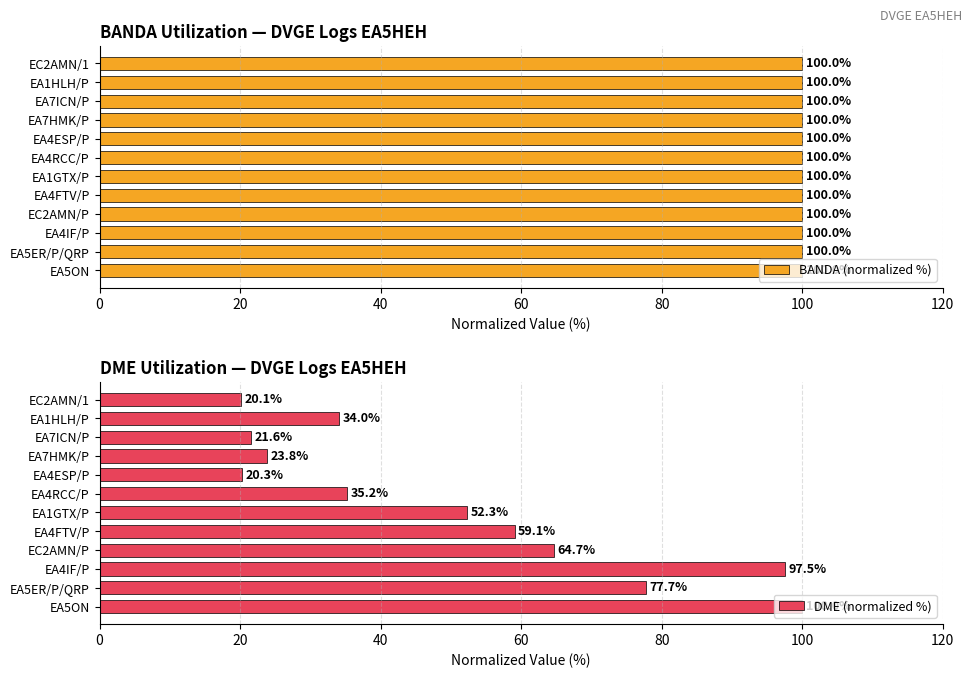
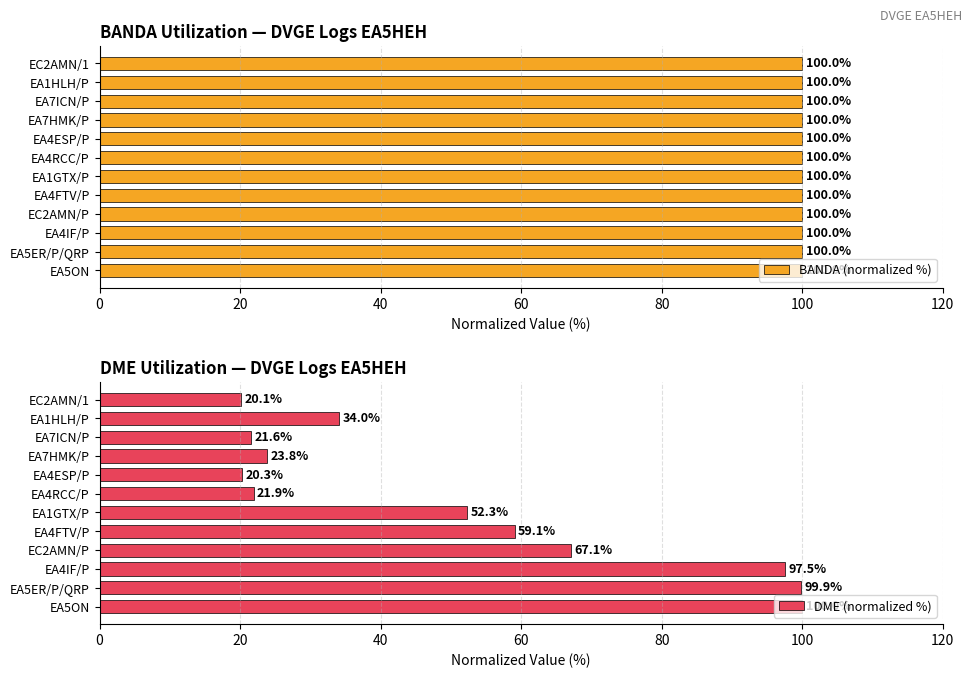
  {
    "BANDA Utilization — DVGE Logs EA5HEH": {
      "EC2AMN/1": "100.0%",
      "EA1HLH/P": "100.0%",
      "EA7ICN/P": "100.0%",
      "EA7HMK/P": "100.0%",
      "EA4ESP/P": "100.0%",
      "EA4RCC/P": "100.0%",
      "EA1GTX/P": "100.0%",
      "EA4FTV/P": "100.0%",
      "EC2AMN/P": "100.0%",
      "EA4IF/P": "100.0%",
      "EA5ER/P/QRP": "100.0%"
    },
    "DME Utilization — DVGE Logs EA5HEH": {
      "EC2AMN/1": "20.1%",
      "EA1HLH/P": "34.0%",
      "EA7ICN/P": "21.6%",
      "EA7HMK/P": "23.8%",
      "EA4ESP/P": "20.3%",
-     "EA4RCC/P": "35.2%",
+     "EA4RCC/P": "21.9%",
      "EA1GTX/P": "52.3%",
      "EA4FTV/P": "59.1%",
-     "EC2AMN/P": "64.7%",
+     "EC2AMN/P": "67.1%",
      "EA4IF/P": "97.5%",
-     "EA5ER/P/QRP": "77.7%"
+     "EA5ER/P/QRP": "99.9%"
    }
  }
